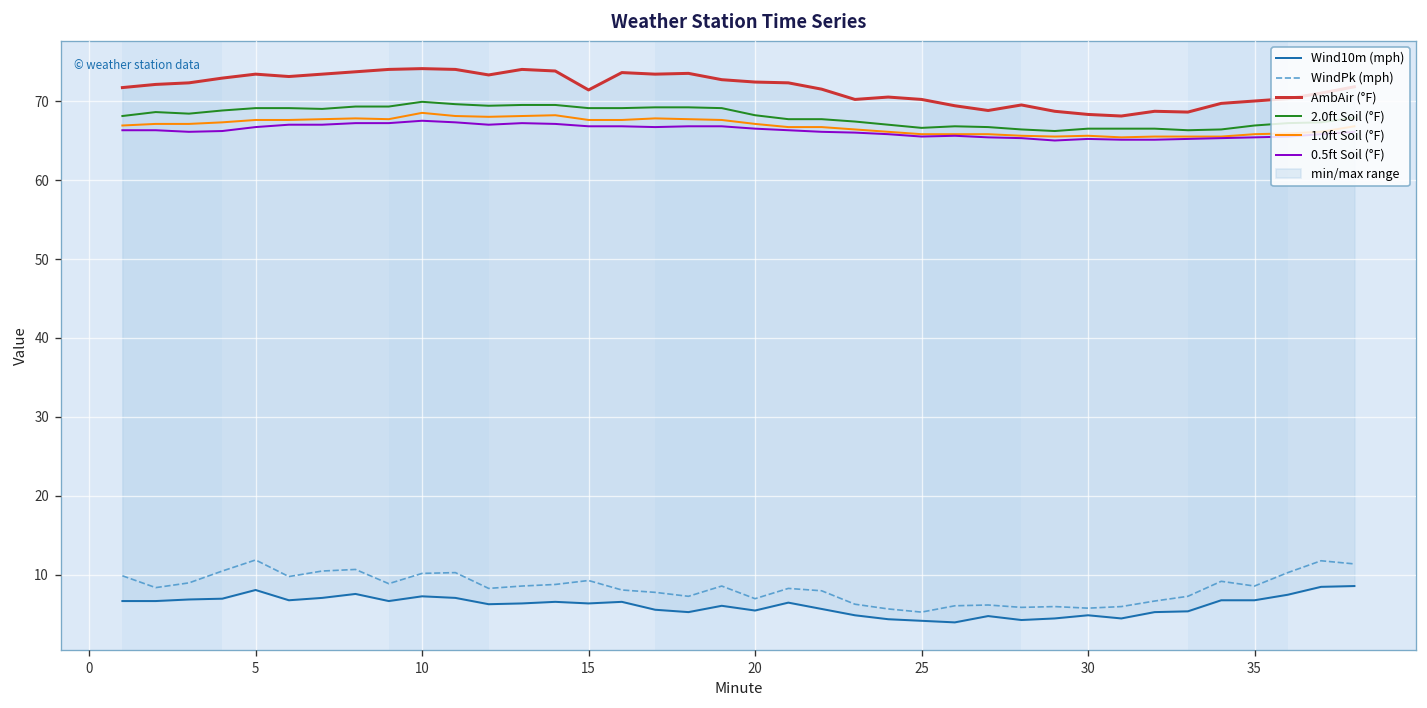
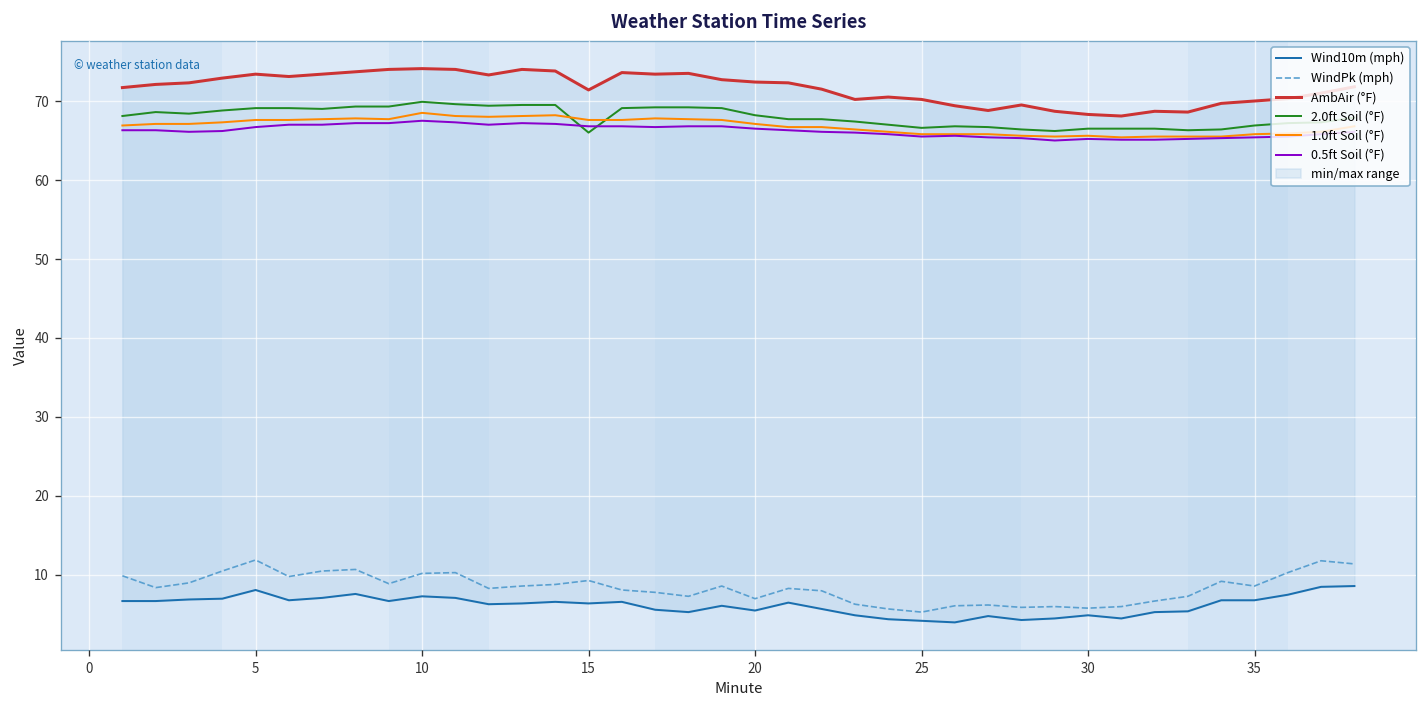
  {
    "Wind10m (mph)": {
      "5": 8,
      "10": 7,
      "15": 6,
      "20": 6,
      "25": 4,
      "30": 5,
      "35": 7
    },
    "WindPk (mph)": {
      "5": 12,
      "10": 10,
      "15": 9,
      "20": 7,
      "25": 5,
      "30": 6,
      "35": 9
    },
    "min/max range": {
      "5": 73,
      "10": 74,
      "15": 71,
      "20": 72,
      "25": 70,
      "30": 68,
      "35": 70
    },
    "2.0ft Soil (°F)": {
      "5": 69,
      "10": 70,
-     "15": 69,
+     "15": 66,
      "20": 68,
      "25": 67,
      "30": 67,
      "35": 67
    },
    "1.0ft Soil (°F)": {
      "5": 68,
      "10": 69,
      "15": 68,
      "20": 67,
      "30": 66,
      "35": 66
    },
    "0.5ft Soil (°F)": {
      "5": 67,
      "10": 68,
      "15": 67,
      "20": 67,
      "30": 65,
      "35": 65
    }
  }
